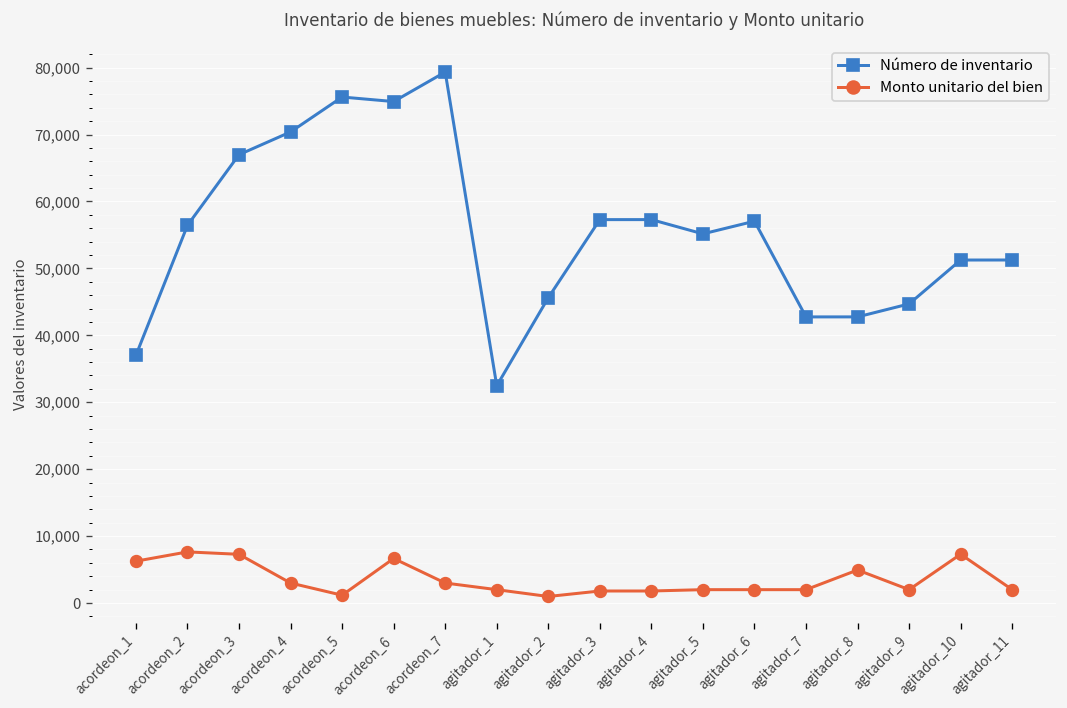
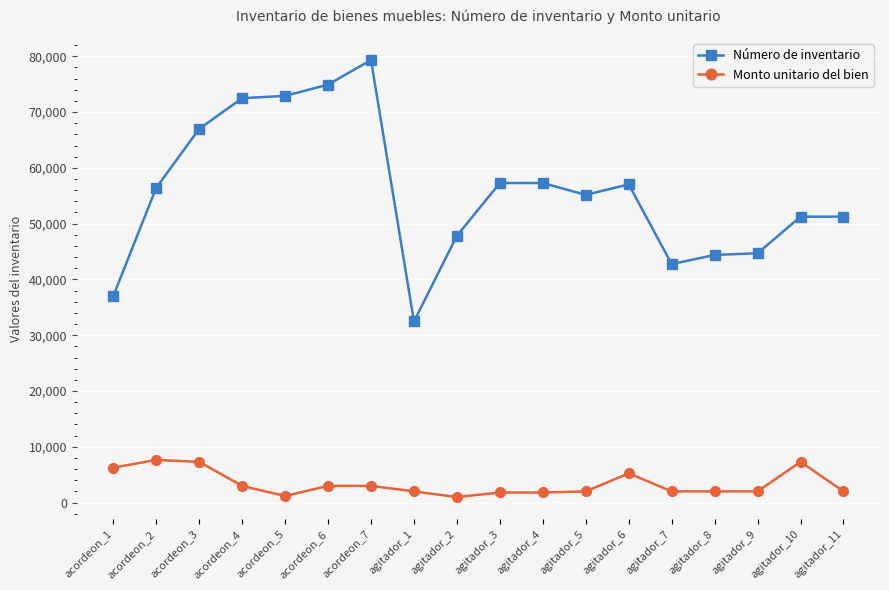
  {
    "Número de inventario": {
      "acordeon_1": "37,000",
      "acordeon_2": "56,000",
      "acordeon_3": "67,000",
-     "acordeon_4": "70,000",
-     "acordeon_5": "76,000",
+     "acordeon_4": "72,000",
+     "acordeon_5": "73,000",
      "acordeon_6": "75,000",
      "acordeon_7": "79,000",
      "agitador_1": "32,000",
-     "agitador_2": "46,000",
+     "agitador_2": "48,000",
      "agitador_3": "57,000",
      "agitador_4": "57,000",
      "agitador_5": "55,000",
      "agitador_6": "57,000",
      "agitador_7": "43,000",
-     "agitador_8": "43,000",
+     "agitador_8": "44,000",
      "agitador_9": "45,000",
      "agitador_10": "51,000",
      "agitador_11": "51,000"
    },
    "Monto unitario del bien": {
      "acordeon_1": "6,000",
      "acordeon_2": "8,000",
      "acordeon_3": "7,000",
      "acordeon_4": "3,000",
      "acordeon_5": "1,000",
-     "acordeon_6": "7,000",
+     "acordeon_6": "3,000",
      "acordeon_7": "3,000",
      "agitador_1": "2,000",
      "agitador_2": "1,000",
      "agitador_3": "2,000",
      "agitador_4": "2,000",
      "agitador_5": "2,000",
-     "agitador_6": "2,000",
+     "agitador_6": "5,000",
      "agitador_7": "2,000",
-     "agitador_8": "5,000",
+     "agitador_8": "2,000",
      "agitador_9": "2,000",
      "agitador_10": "7,000",
      "agitador_11": "2,000"
    }
  }
